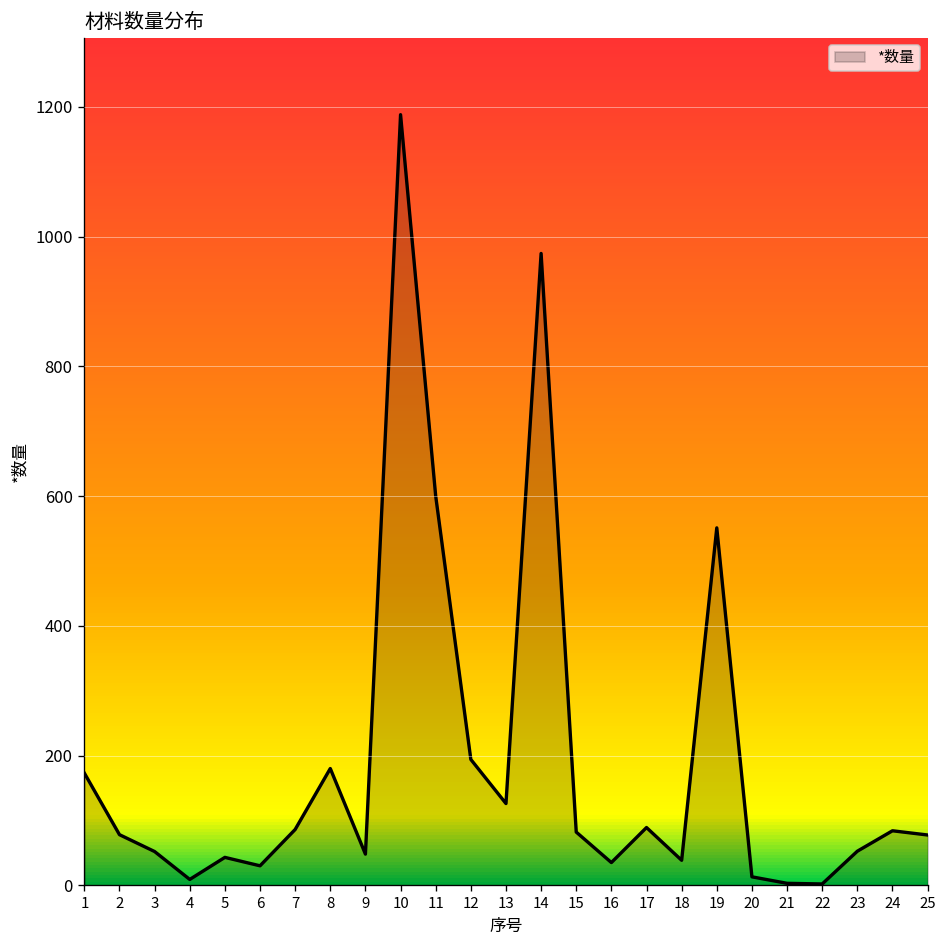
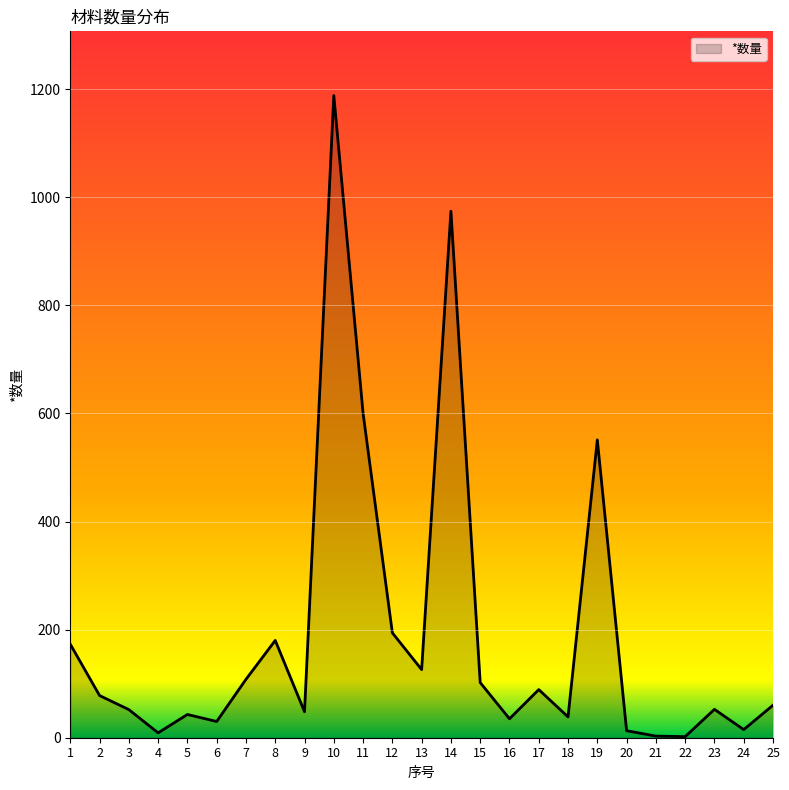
  {
    "1": 170,
    "2": 80,
    "3": 50,
    "4": 10,
    "5": 40,
    "6": 30,
-   "7": 90,
+   "7": 110,
    "8": 180,
    "9": 50,
    "10": 1190,
    "11": 600,
    "12": 190,
    "13": 130,
    "14": 970,
-   "15": 80,
+   "15": 100,
    "16": 40,
    "17": 90,
    "18": 40,
    "19": 550,
    "20": 10,
    "21": 0,
    "22": 0,
    "23": 50,
-   "24": 80,
-   "25": 80
+   "24": 20,
+   "25": 60
  }
